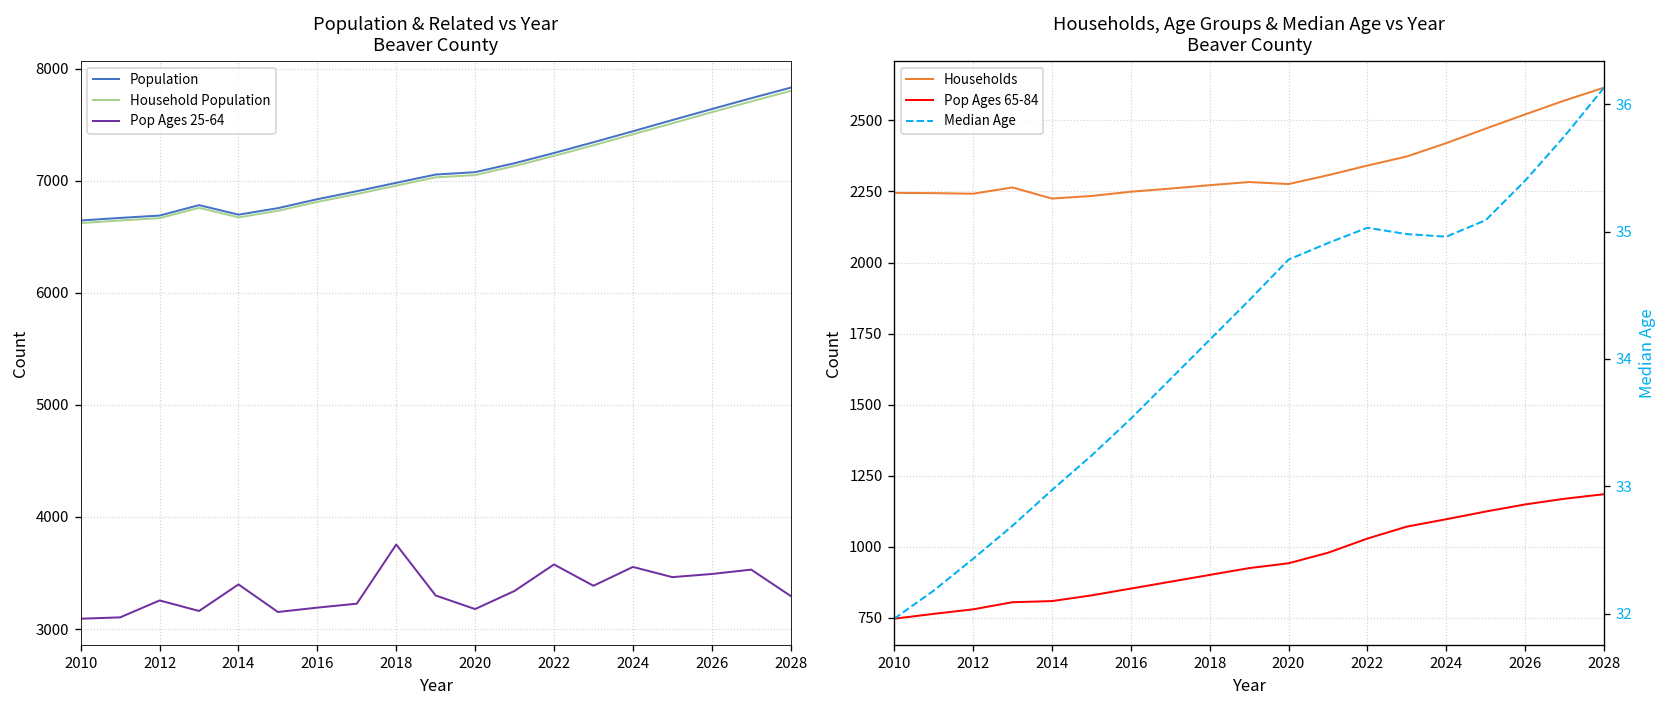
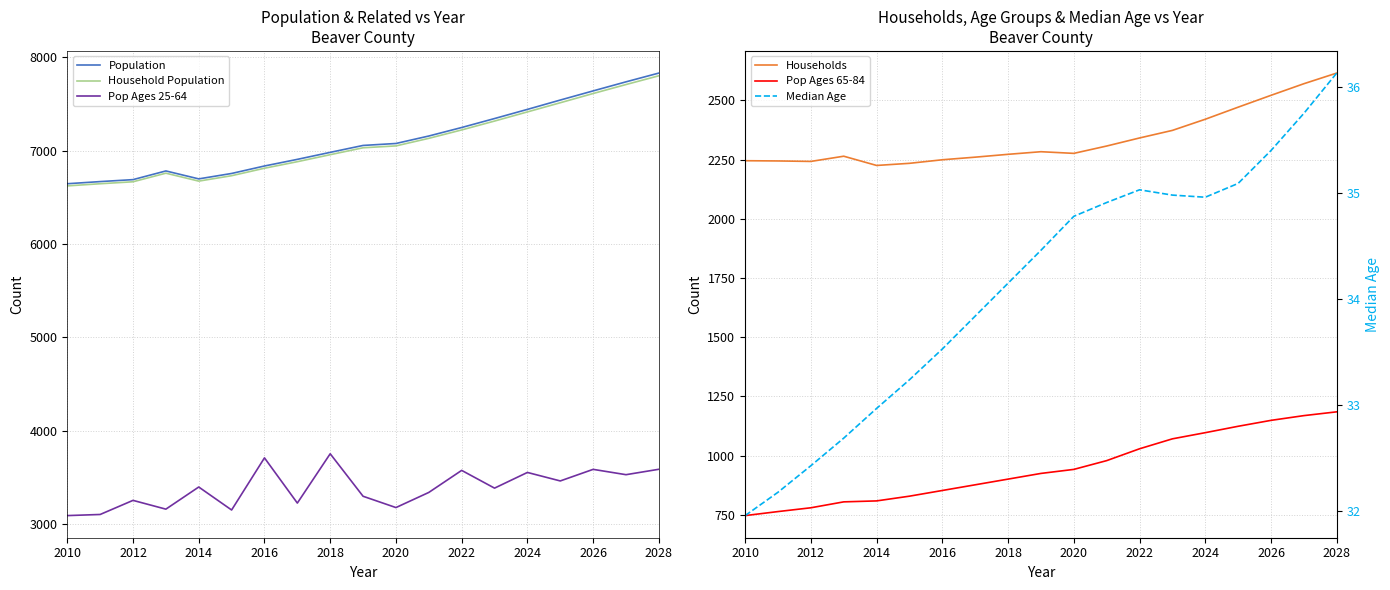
  {
    "Population & Related vs Year Beaver County": {
      "Population": {
        "2026": 7600,
        "2028": 7800
      },
      "Household Population": {
        "2026": 7600,
        "2028": 7800
      },
      "Pop Ages 25-64": {
        "2010": 3100,
        "2012": 3300,
        "2014": 3400,
-       "2016": 3200,
+       "2016": 3700,
        "2018": 3800,
        "2020": 3200,
        "2022": 3600,
        "2024": 3600,
-       "2026": 3500,
-       "2028": 3300
+       "2026": 3600,
+       "2028": 3600
      }
    }
  }
